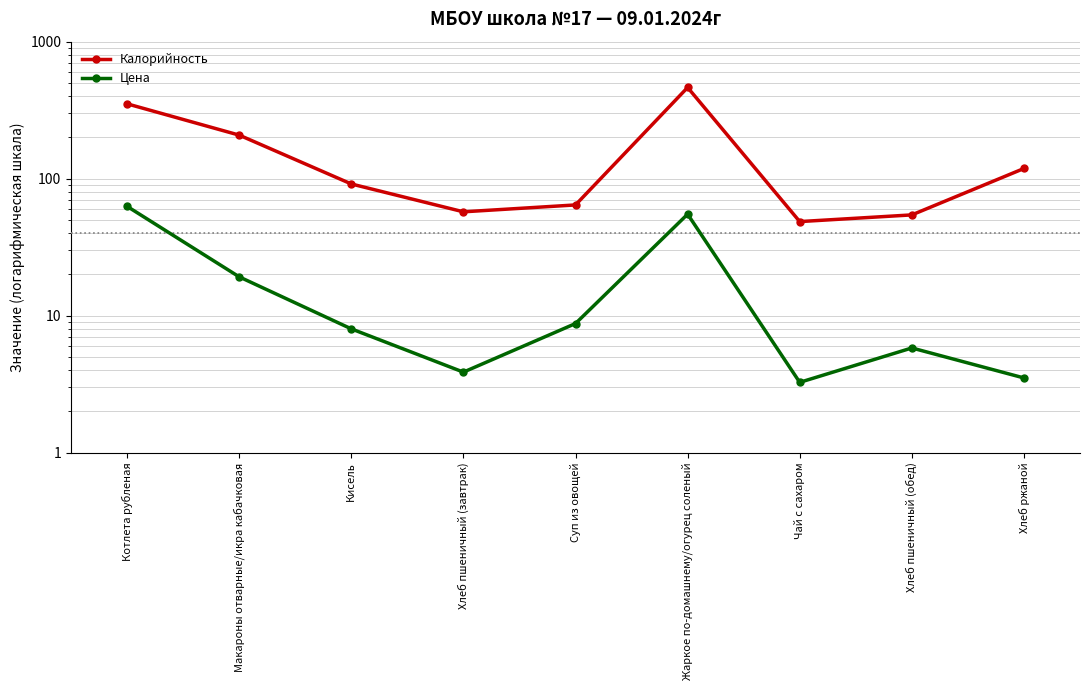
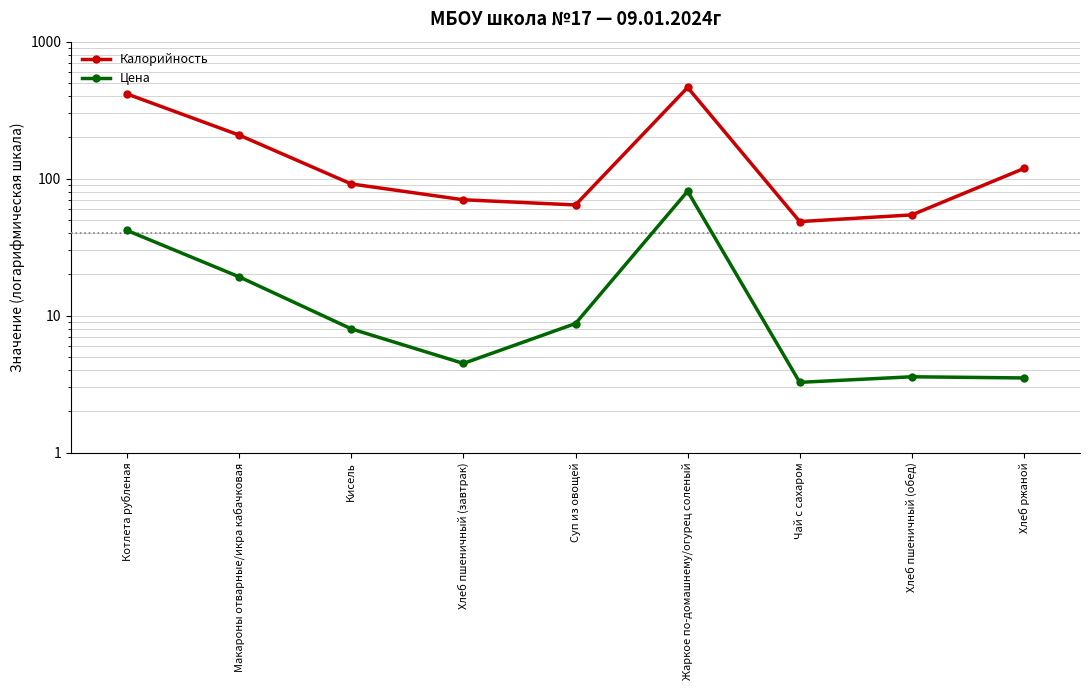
  {
    "Калорийность": {
-     "Котлета рубленая": 350,
+     "Котлета рубленая": 420,
      "Макароны отварные/икра кабачковая": 210,
      "Кисель": 90,
-     "Хлеб пшеничный (завтрак)": 57,
+     "Хлеб пшеничный (завтрак)": 70,
      "Суп из овощей": 60,
      "Жаркое по-домашнему/огурец соленый": 460,
      "Чай с сахаром": 49,
      "Хлеб пшеничный (обед)": 54,
      "Хлеб ржаной": 120
    },
    "Цена": {
-     "Котлета рубленая": 60,
+     "Котлета рубленая": 42,
      "Макароны отварные/икра кабачковая": 19,
      "Кисель": 8,
-     "Хлеб пшеничный (завтрак)": 3.9,
+     "Хлеб пшеничный (завтрак)": 4.5,
      "Суп из овощей": 9,
-     "Жаркое по-домашнему/огурец соленый": 55,
+     "Жаркое по-домашнему/огурец соленый": 80,
      "Чай с сахаром": 3.3,
-     "Хлеб пшеничный (обед)": 5.8,
+     "Хлеб пшеничный (обед)": 3.6,
      "Хлеб ржаной": 3.5
    }
  }
